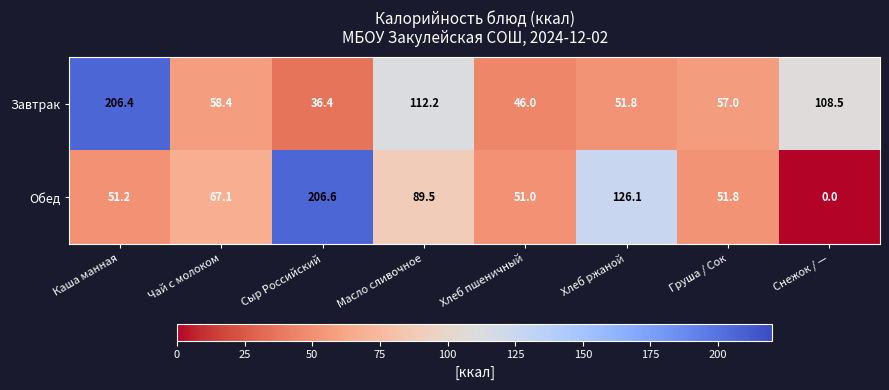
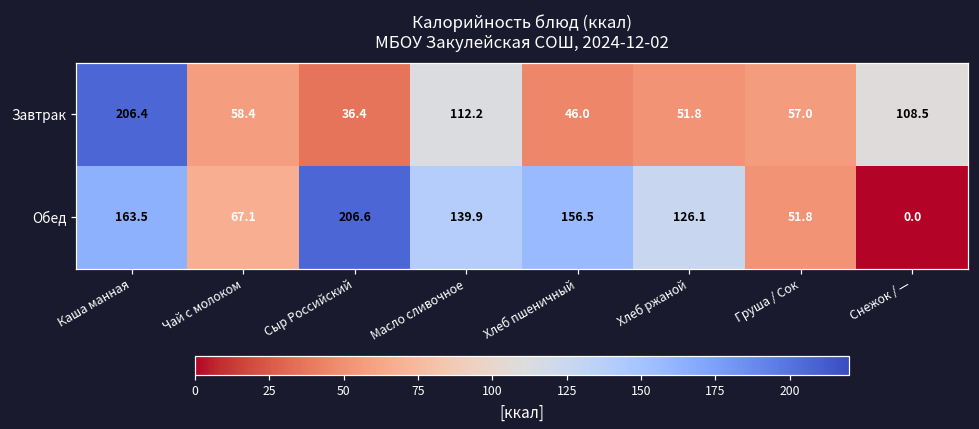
  {
    "Завтрак": {
      "Каша манная": 206.4,
      "Чай с молоком": 58.4,
      "Сыр Российский": 36.4,
      "Масло сливочное": 112.2,
      "Хлеб пшеничный": 46.0,
      "Хлеб ржаной": 51.8,
      "Груша / Сок": 57.0,
      "Снежок / —": 108.5
    },
    "Обед": {
-     "Каша манная": 51.2,
+     "Каша манная": 163.5,
      "Чай с молоком": 67.1,
      "Сыр Российский": 206.6,
-     "Масло сливочное": 89.5,
-     "Хлеб пшеничный": 51.0,
+     "Масло сливочное": 139.9,
+     "Хлеб пшеничный": 156.5,
      "Хлеб ржаной": 126.1,
      "Груша / Сок": 51.8,
      "Снежок / —": 0.0
    }
  }
